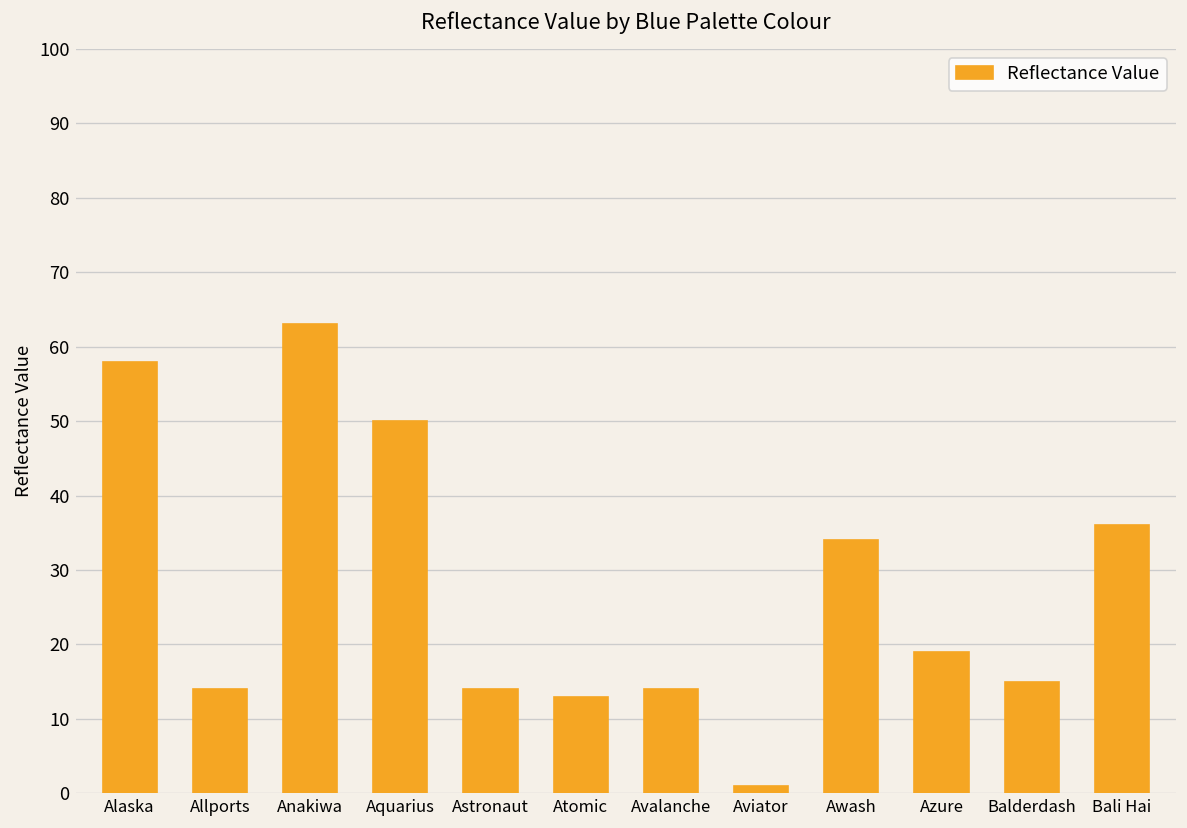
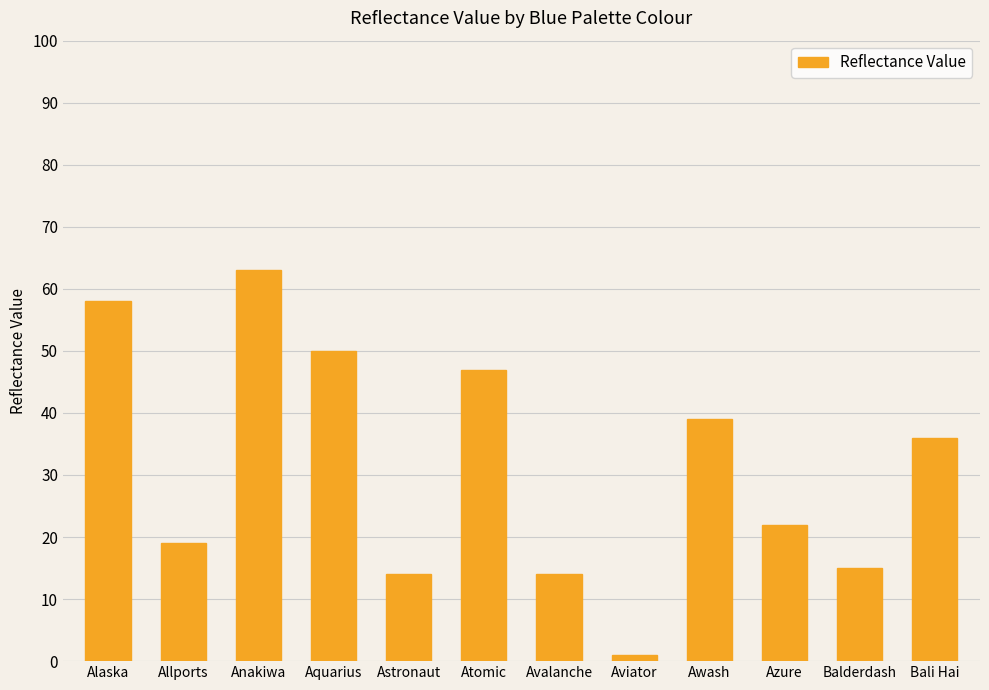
  {
    "Alaska": 58,
-   "Allports": 14,
+   "Allports": 19,
    "Anakiwa": 63,
    "Aquarius": 50,
    "Astronaut": 14,
-   "Atomic": 13,
+   "Atomic": 47,
    "Avalanche": 14,
    "Aviator": 1,
-   "Awash": 34,
-   "Azure": 19,
+   "Awash": 39,
+   "Azure": 22,
    "Balderdash": 15,
    "Bali Hai": 36
  }
